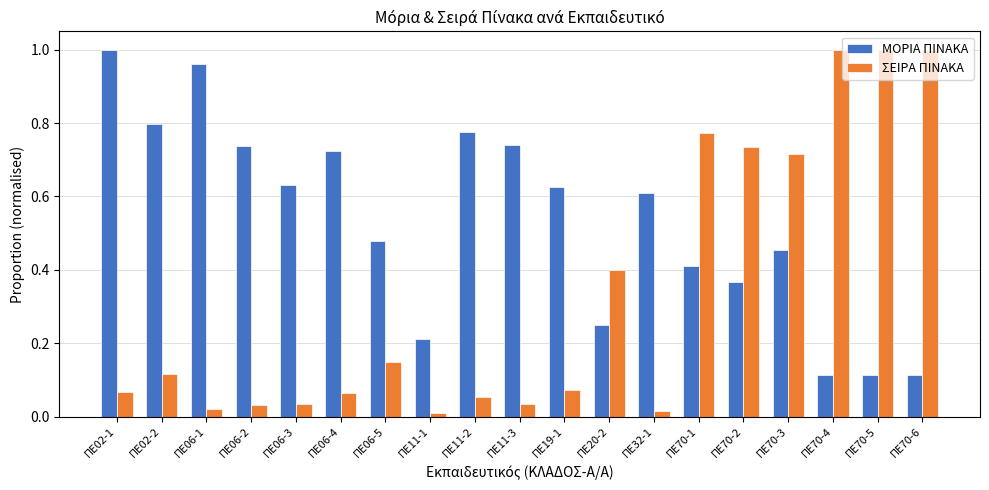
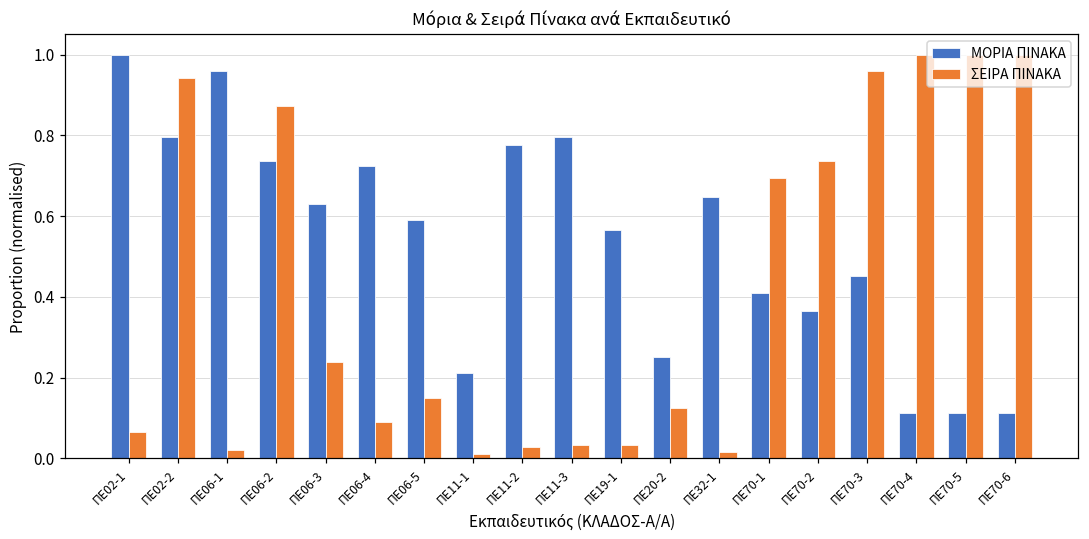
  {
    "ΜΟΡΙΑ ΠΙΝΑΚΑ": {
      "ΠΕ02-1": 1.00,
      "ΠΕ02-2": 0.80,
      "ΠΕ06-1": 0.96,
      "ΠΕ06-2": 0.74,
      "ΠΕ06-3": 0.63,
      "ΠΕ06-4": 0.72,
-     "ΠΕ06-5": 0.48,
+     "ΠΕ06-5": 0.59,
      "ΠΕ11-1": 0.21,
      "ΠΕ11-2": 0.78,
-     "ΠΕ11-3": 0.74,
-     "ΠΕ19-1": 0.63,
+     "ΠΕ11-3": 0.80,
+     "ΠΕ19-1": 0.57,
      "ΠΕ20-2": 0.25,
-     "ΠΕ32-1": 0.61,
+     "ΠΕ32-1": 0.65,
      "ΠΕ70-1": 0.41,
      "ΠΕ70-2": 0.37,
      "ΠΕ70-3": 0.45,
      "ΠΕ70-4": 0.11,
      "ΠΕ70-5": 0.11,
      "ΠΕ70-6": 0.11
    },
    "ΣΕΙΡΑ ΠΙΝΑΚΑ": {
      "ΠΕ02-1": 0.07,
-     "ΠΕ02-2": 0.12,
+     "ΠΕ02-2": 0.94,
      "ΠΕ06-1": 0.02,
-     "ΠΕ06-2": 0.03,
-     "ΠΕ06-3": 0.03,
-     "ΠΕ06-4": 0.07,
+     "ΠΕ06-2": 0.87,
+     "ΠΕ06-3": 0.24,
+     "ΠΕ06-4": 0.09,
      "ΠΕ06-5": 0.15,
      "ΠΕ11-1": 0.01,
-     "ΠΕ11-2": 0.05,
+     "ΠΕ11-2": 0.03,
      "ΠΕ11-3": 0.03,
-     "ΠΕ19-1": 0.07,
-     "ΠΕ20-2": 0.40,
+     "ΠΕ19-1": 0.03,
+     "ΠΕ20-2": 0.13,
      "ΠΕ32-1": 0.02,
-     "ΠΕ70-1": 0.77,
+     "ΠΕ70-1": 0.69,
      "ΠΕ70-2": 0.74,
-     "ΠΕ70-3": 0.72,
+     "ΠΕ70-3": 0.96,
      "ΠΕ70-4": 1.00
    }
  }
